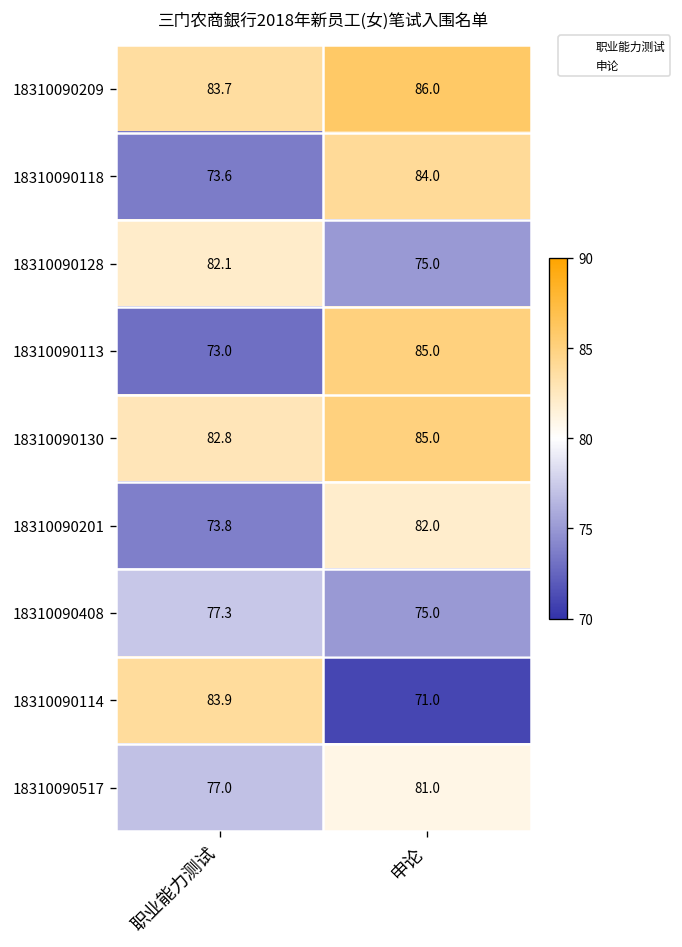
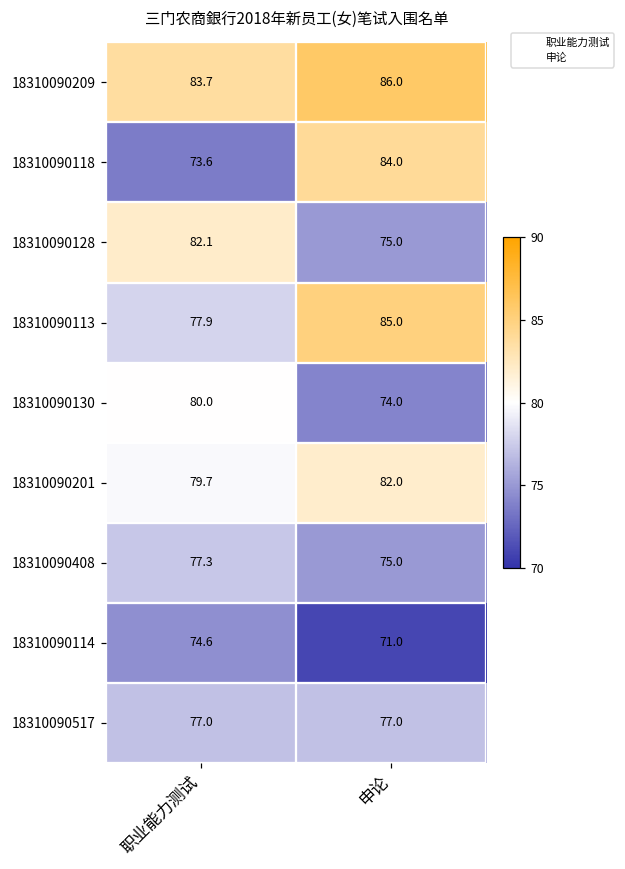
  {
    "18310090209": {
      "职业能力测试": 83.7,
      "申论": 86.0
    },
    "18310090118": {
      "职业能力测试": 73.6,
      "申论": 84.0
    },
    "18310090128": {
      "职业能力测试": 82.1,
      "申论": 75.0
    },
    "18310090113": {
-     "职业能力测试": 73.0,
+     "职业能力测试": 77.9,
      "申论": 85.0
    },
    "18310090130": {
-     "职业能力测试": 82.8,
-     "申论": 85.0
+     "职业能力测试": 80.0,
+     "申论": 74.0
    },
    "18310090201": {
-     "职业能力测试": 73.8,
+     "职业能力测试": 79.7,
      "申论": 82.0
    },
    "18310090408": {
      "职业能力测试": 77.3,
      "申论": 75.0
    },
    "18310090114": {
-     "职业能力测试": 83.9,
+     "职业能力测试": 74.6,
      "申论": 71.0
    },
    "18310090517": {
      "职业能力测试": 77.0,
-     "申论": 81.0
+     "申论": 77.0
    }
  }
